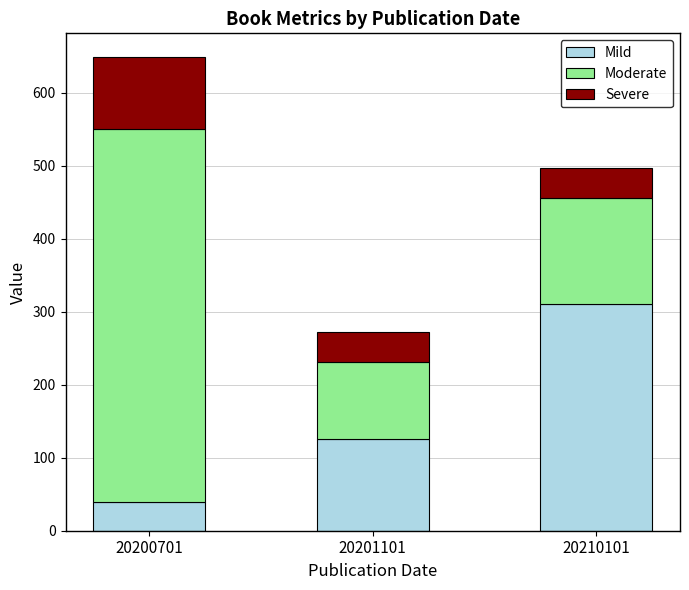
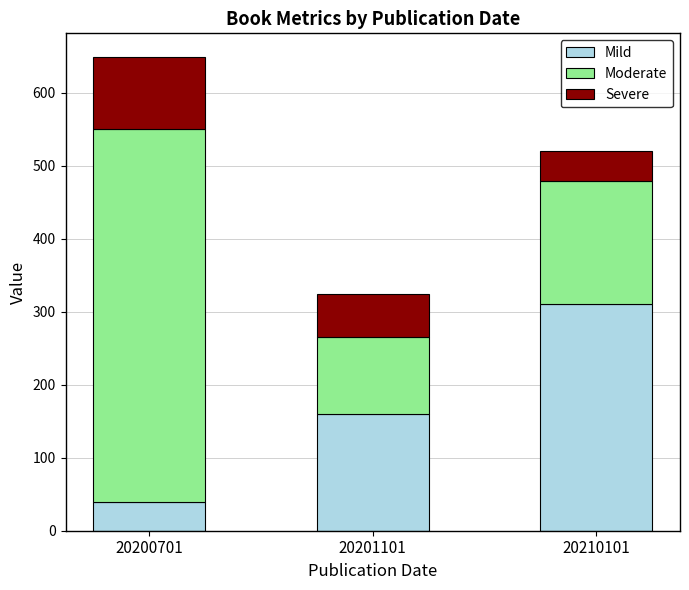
  {
    "Mild": {
      "20200701": 40,
-     "20201101": 130,
+     "20201101": 160,
      "20210101": 310
    },
    "Moderate": {
      "20200701": 510,
      "20201101": 110,
-     "20210101": 150
+     "20210101": 170
    },
    "Severe": {
      "20200701": 100,
-     "20201101": 40,
+     "20201101": 60,
      "20210101": 40
    }
  }
